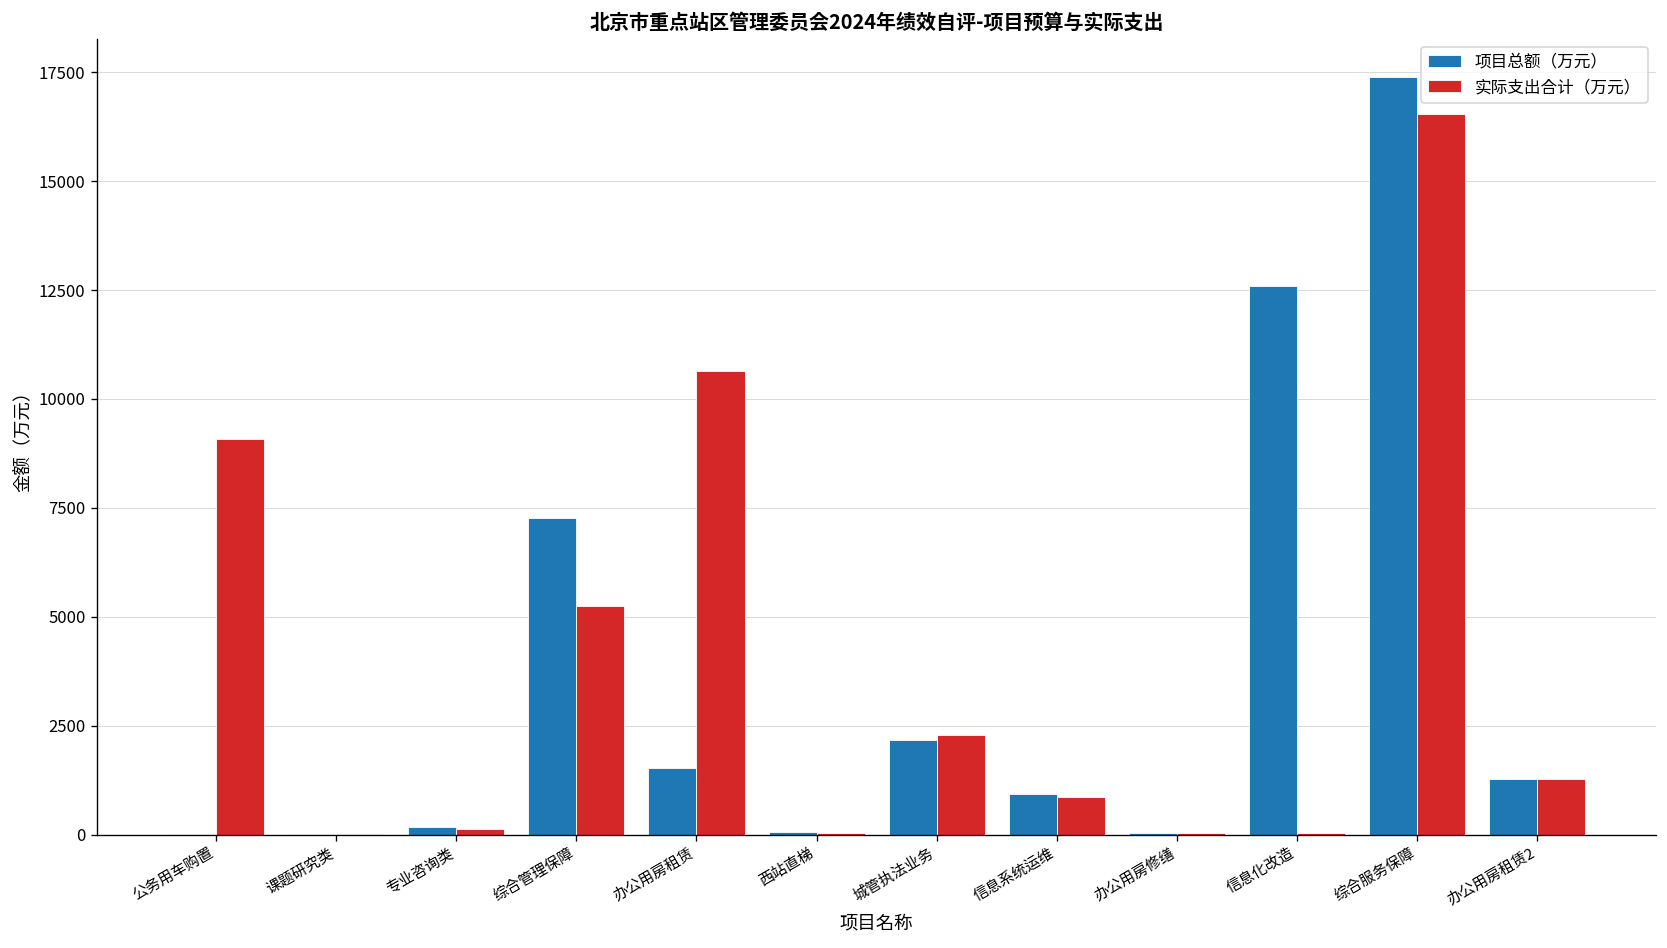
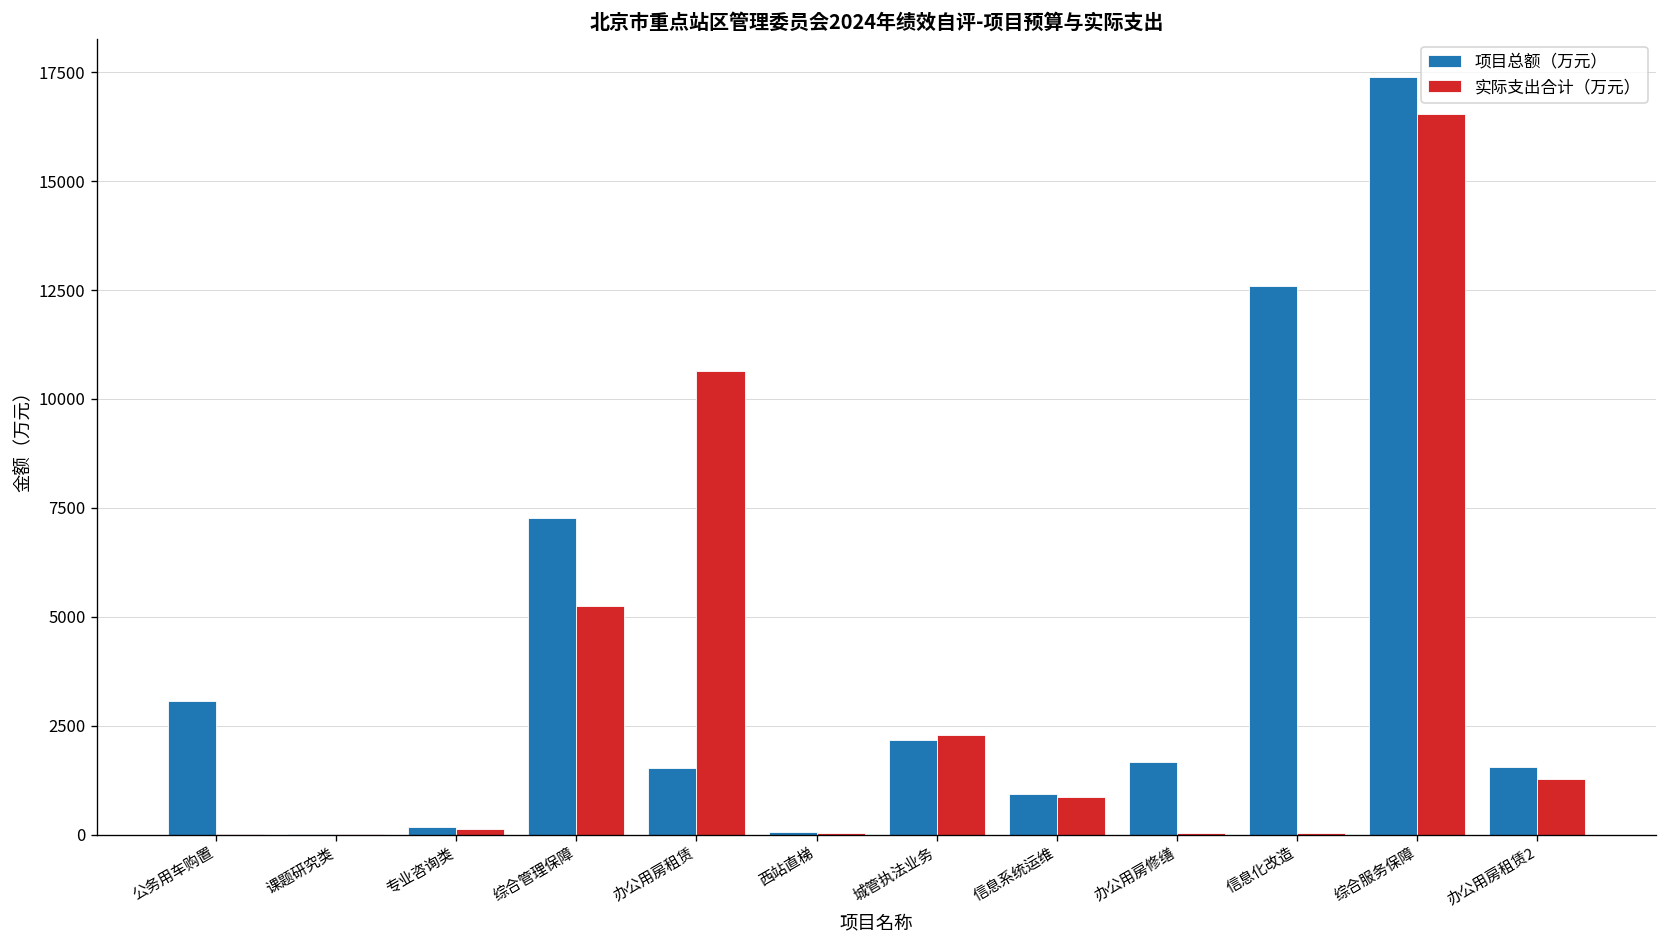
  {
    "项目总额（万元）": {
-     "公务用车购置": 0,
+     "公务用车购置": 3100,
      "专业咨询类": 200,
      "综合管理保障": 7300,
      "办公用房租赁": 1500,
      "城管执法业务": 2200,
      "信息系统运维": 900,
-     "办公用房修缮": 0,
+     "办公用房修缮": 1700,
      "信息化改造": 12600,
      "综合服务保障": 17400,
-     "办公用房租赁2": 1300
+     "办公用房租赁2": 1500
    },
    "实际支出合计（万元）": {
-     "公务用车购置": 9100,
+     "公务用车购置": 0,
      "专业咨询类": 100,
      "综合管理保障": 5200,
      "办公用房租赁": 10600,
      "城管执法业务": 2300,
      "信息系统运维": 900,
      "综合服务保障": 16500,
      "办公用房租赁2": 1300
    }
  }
